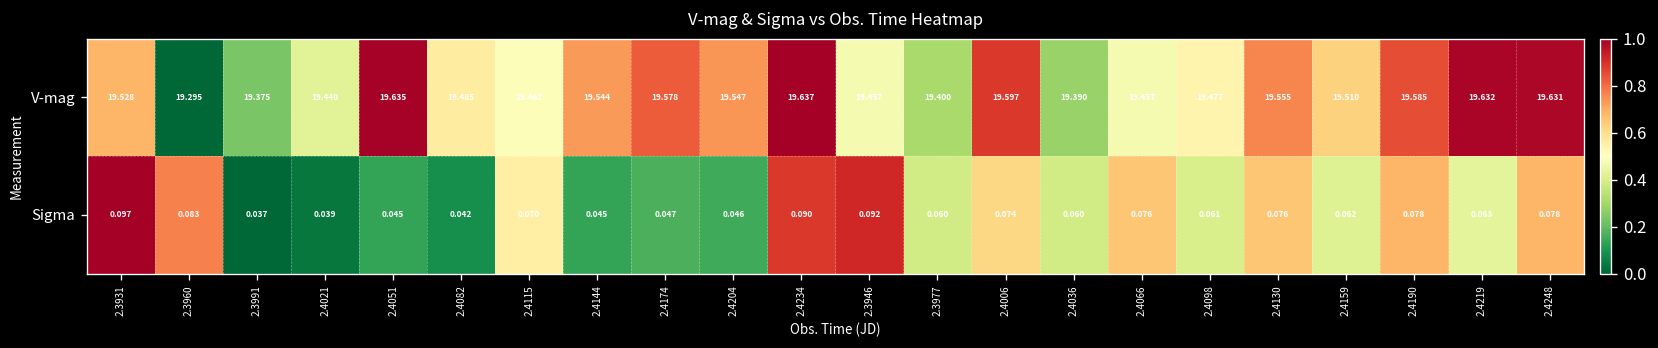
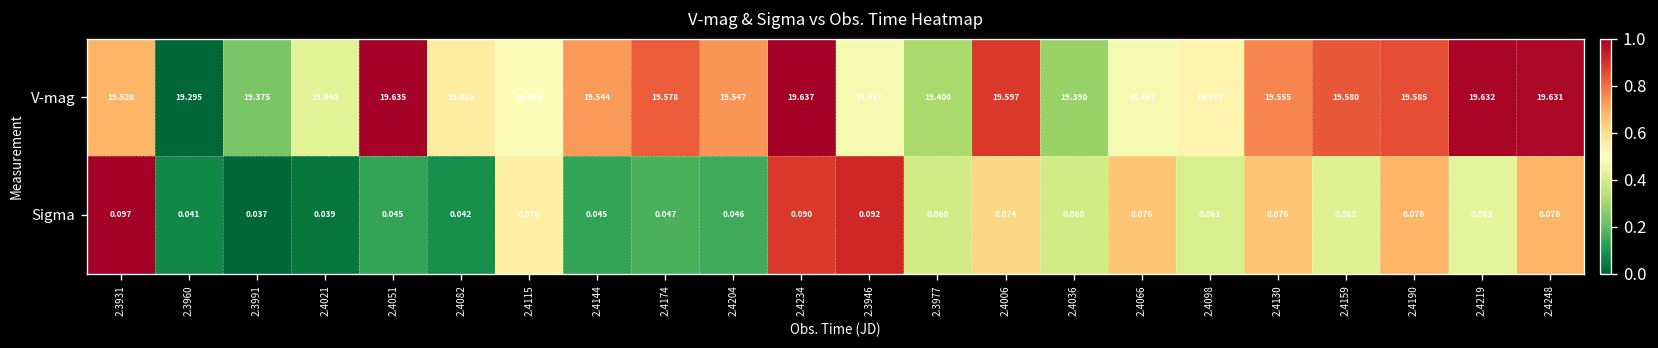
  {
    "V-mag": {
      "2.3931": 19.528,
      "2.3960": 19.295,
      "2.3991": 19.375,
      "2.4021": 19.440,
      "2.4051": 19.635,
      "2.4082": 19.485,
      "2.4115": 19.462,
      "2.4144": 19.544,
      "2.4174": 19.578,
      "2.4204": 19.547,
      "2.4234": 19.637,
      "2.3946": 19.457,
      "2.3977": 19.400,
      "2.4006": 19.597,
      "2.4036": 19.390,
      "2.4066": 19.457,
      "2.4098": 19.477,
      "2.4130": 19.555,
-     "2.4159": 19.510,
+     "2.4159": 19.580,
      "2.4190": 19.585,
      "2.4219": 19.632,
      "2.4248": 19.631
    },
    "Sigma": {
      "2.3931": 0.097,
-     "2.3960": 0.083,
+     "2.3960": 0.041,
      "2.3991": 0.037,
      "2.4021": 0.039,
      "2.4051": 0.045,
      "2.4082": 0.042,
      "2.4115": 0.070,
      "2.4144": 0.045,
      "2.4174": 0.047,
      "2.4204": 0.046,
      "2.4234": 0.090,
      "2.3946": 0.092,
      "2.3977": 0.060,
      "2.4006": 0.074,
      "2.4036": 0.060,
      "2.4066": 0.076,
      "2.4098": 0.061,
      "2.4130": 0.076,
      "2.4159": 0.062,
      "2.4190": 0.078,
      "2.4219": 0.063,
      "2.4248": 0.078
    }
  }
